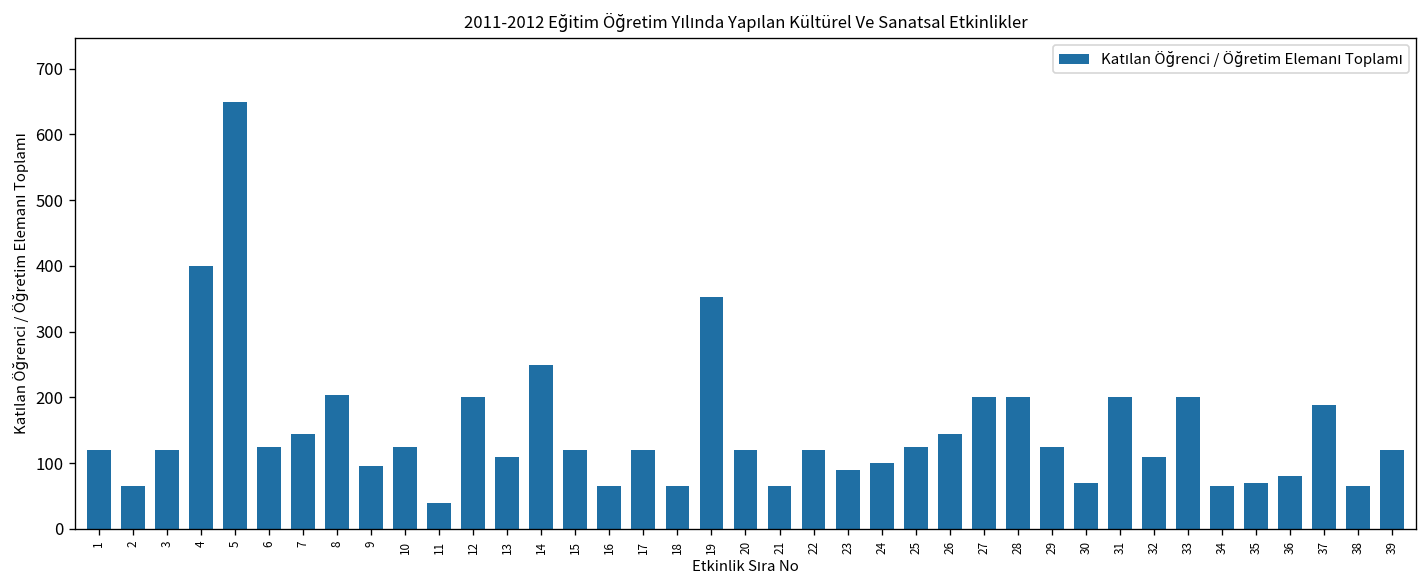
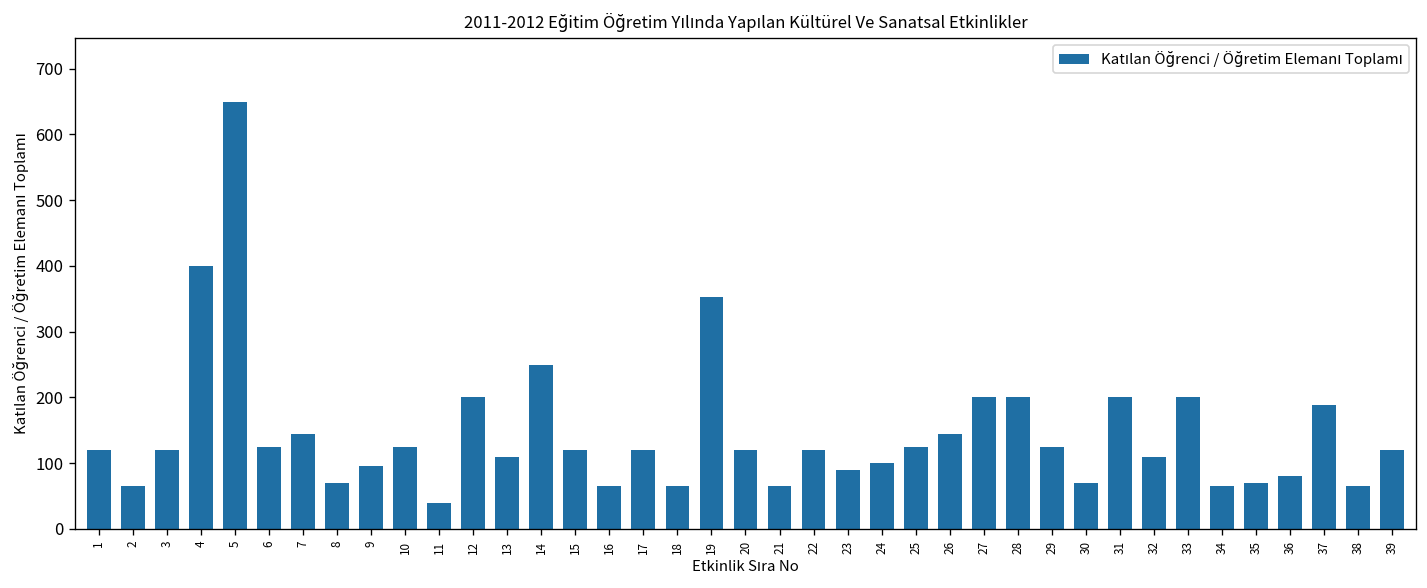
  {
    "1": 120,
    "2": 70,
    "3": 120,
    "4": 400,
    "5": 650,
    "6": 130,
    "7": 150,
-   "8": 200,
+   "8": 70,
    "9": 100,
    "10": 130,
    "11": 40,
    "12": 200,
    "13": 110,
    "14": 250,
    "15": 120,
    "16": 70,
    "17": 120,
    "18": 70,
    "19": 350,
    "20": 120,
    "21": 70,
    "22": 120,
    "23": 90,
    "24": 100,
    "25": 130,
    "26": 150,
    "27": 200,
    "28": 200,
    "29": 130,
    "30": 70,
    "31": 200,
    "32": 110,
    "33": 200,
    "34": 70,
    "35": 70,
    "36": 80,
    "37": 190,
    "38": 70,
    "39": 120
  }
